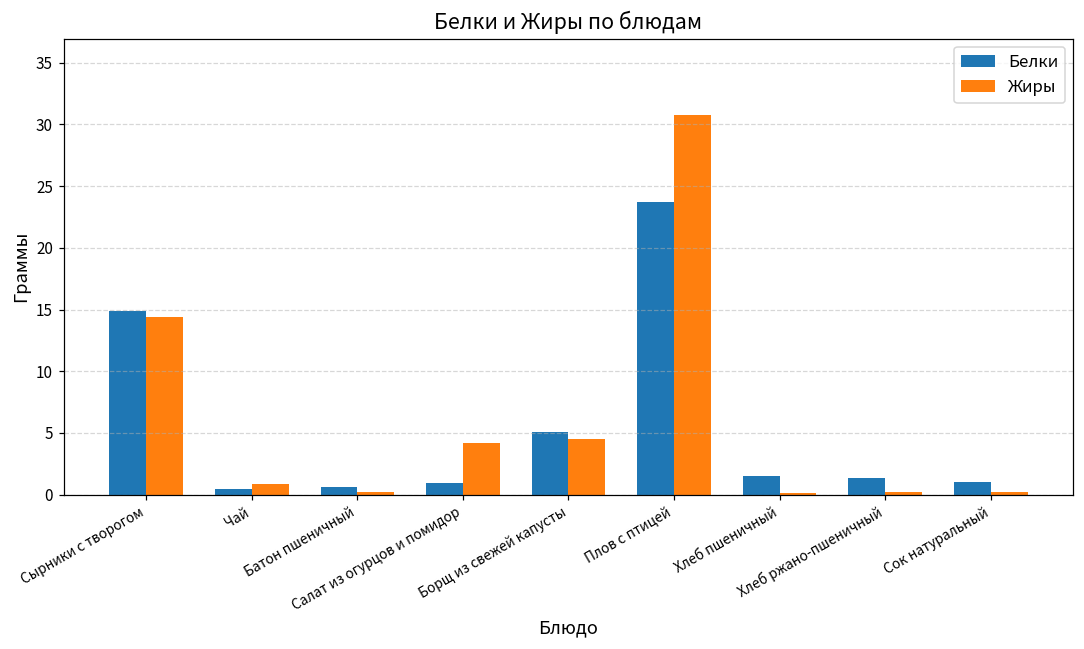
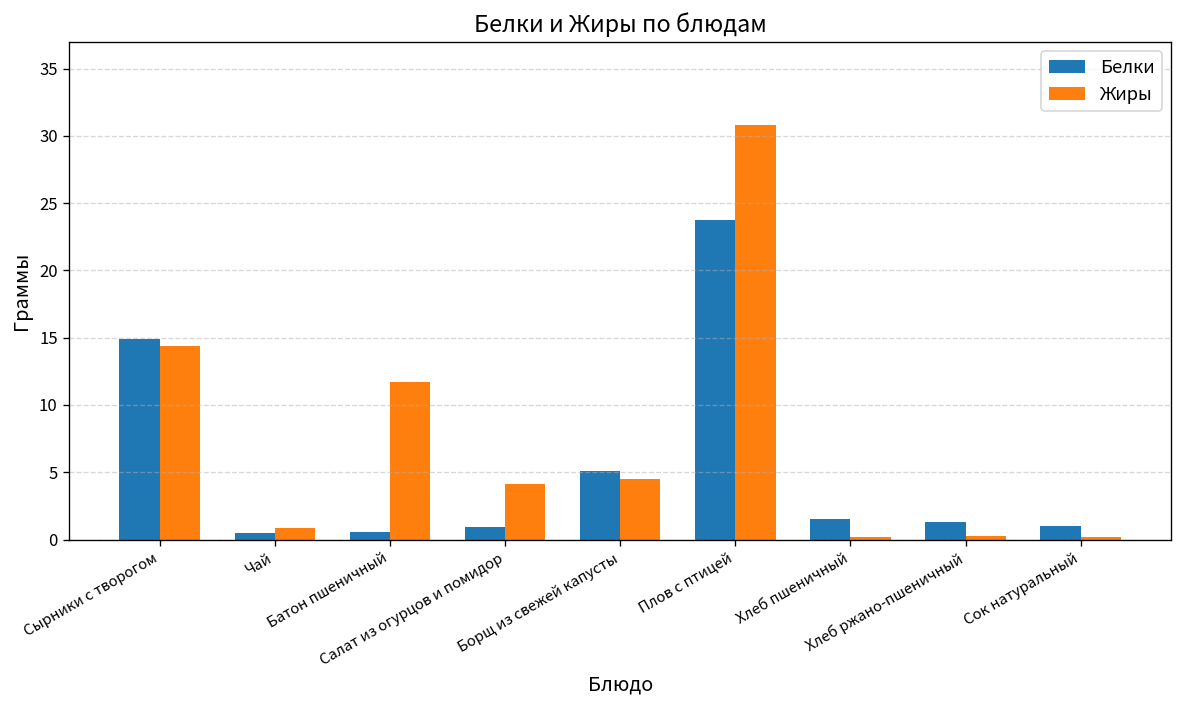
  {
    "Белки": {
      "Сырники с творогом": 14.9,
      "Чай": 0.5,
      "Батон пшеничный": 0.6,
      "Салат из огурцов и помидор": 0.9,
      "Борщ из свежей капусты": 5.1,
      "Плов с птицей": 23.7,
      "Хлеб пшеничный": 1.5,
      "Хлеб ржано-пшеничный": 1.3,
      "Сок натуральный": 1.0
    },
    "Жиры": {
      "Сырники с творогом": 14.4,
      "Чай": 0.9,
-     "Батон пшеничный": 0.2,
+     "Батон пшеничный": 11.7,
      "Салат из огурцов и помидор": 4.2,
      "Борщ из свежей капусты": 4.5,
      "Плов с птицей": 30.8,
      "Хлеб ржано-пшеничный": 0.2
    }
  }
